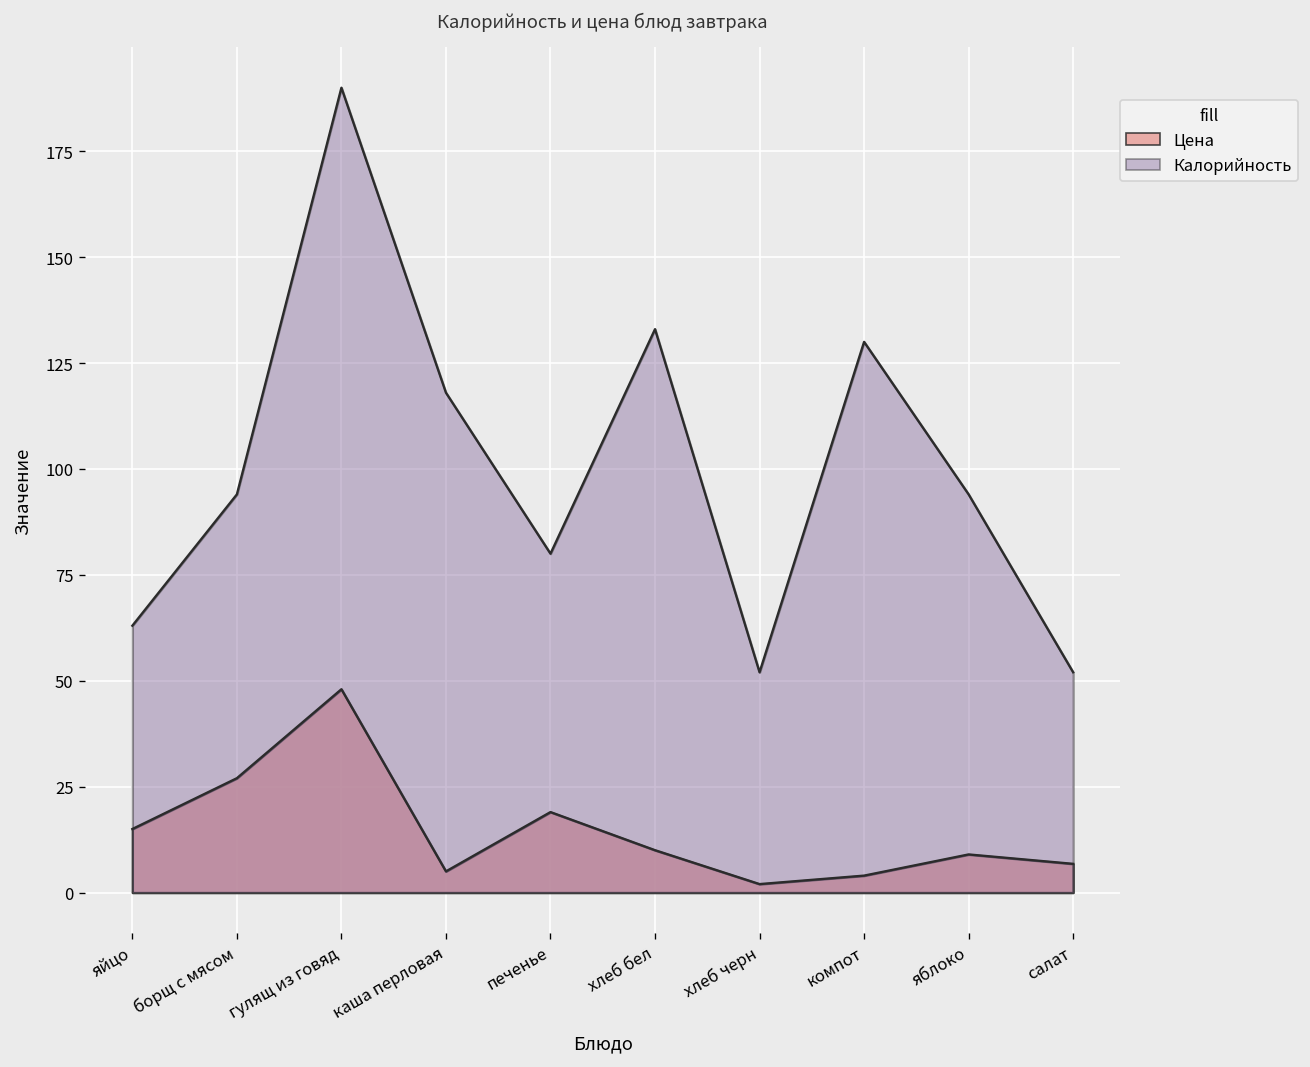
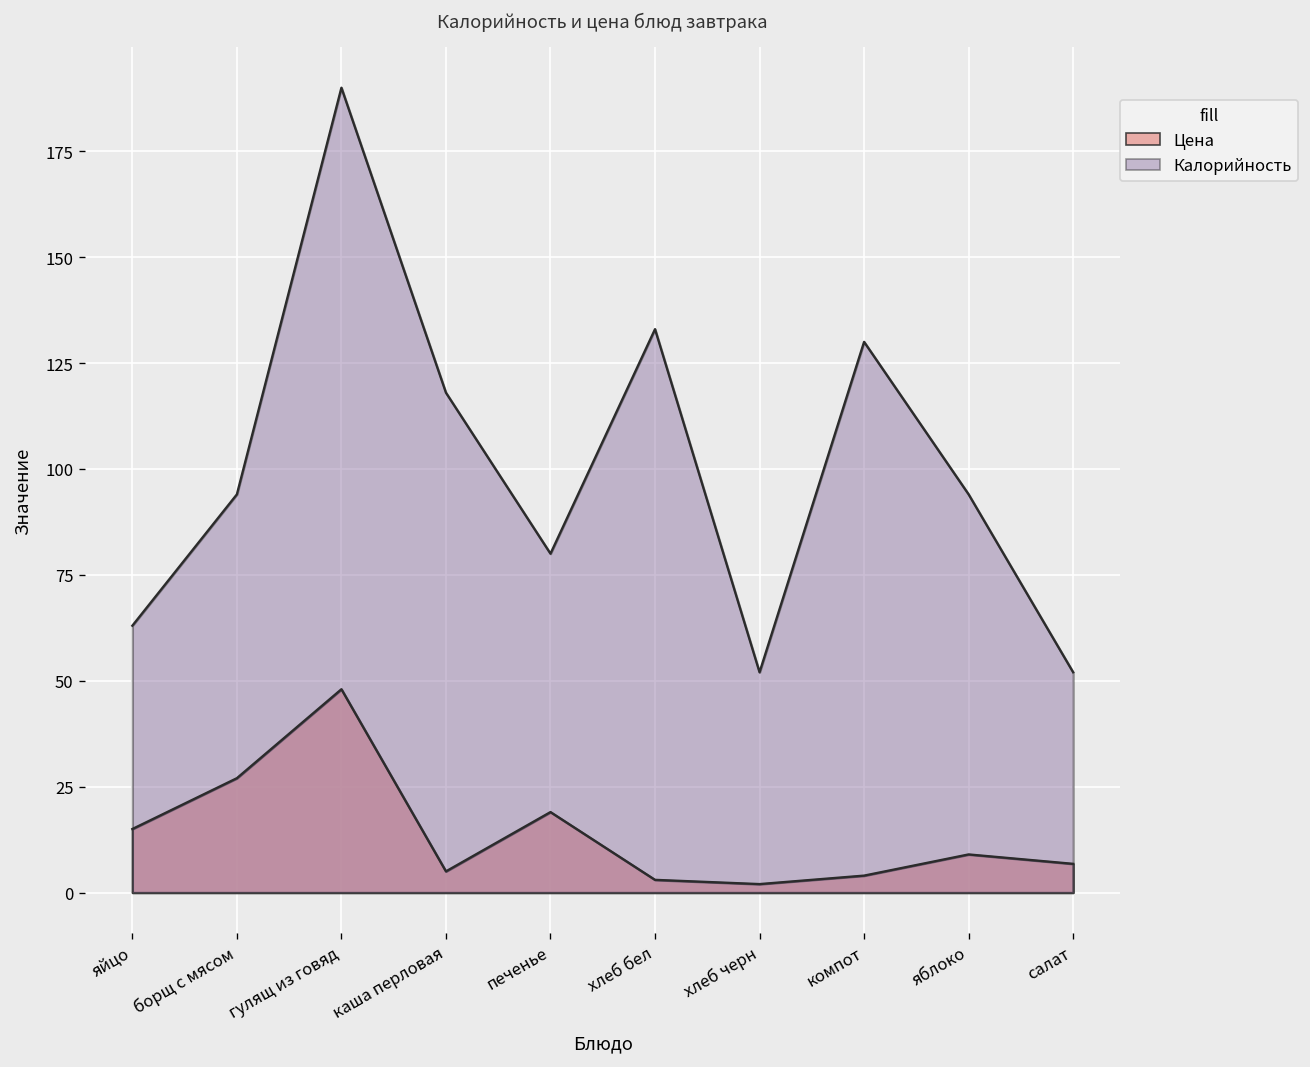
  {
    "Цена": {
      "яйцо": 15,
      "борщ с мясом": 27,
      "гулящ из говяд": 48,
      "каша перловая": 5,
      "печенье": 19,
-     "хлеб бел": 10,
+     "хлеб бел": 3,
      "хлеб черн": 2,
      "компот": 4,
      "яблоко": 9,
      "салат": 7
    },
    "Калорийность": {
      "яйцо": 63,
      "борщ с мясом": 94,
      "гулящ из говяд": 190,
      "каша перловая": 118,
      "печенье": 80,
      "хлеб бел": 133,
      "хлеб черн": 52,
      "компот": 130,
      "яблоко": 94,
      "салат": 52
    }
  }
